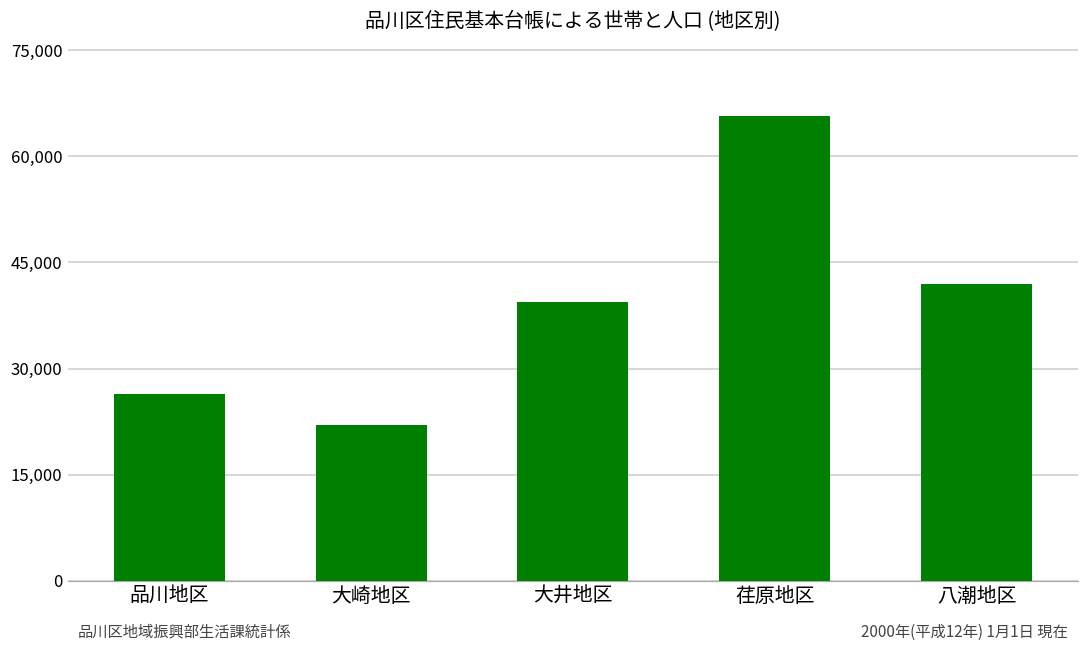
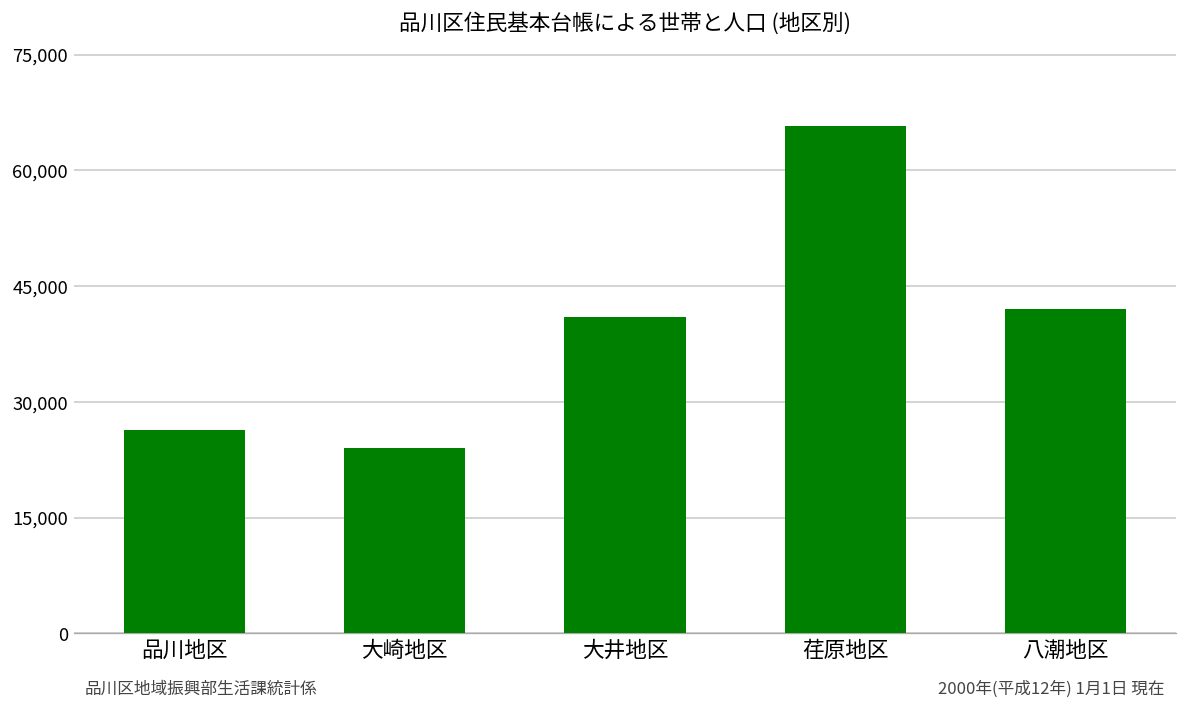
  {
    "品川地区": "26,000",
-   "大崎地区": "22,000",
-   "大井地区": "39,000",
+   "大崎地区": "24,000",
+   "大井地区": "41,000",
    "荏原地区": "66,000",
    "八潮地区": "42,000"
  }
